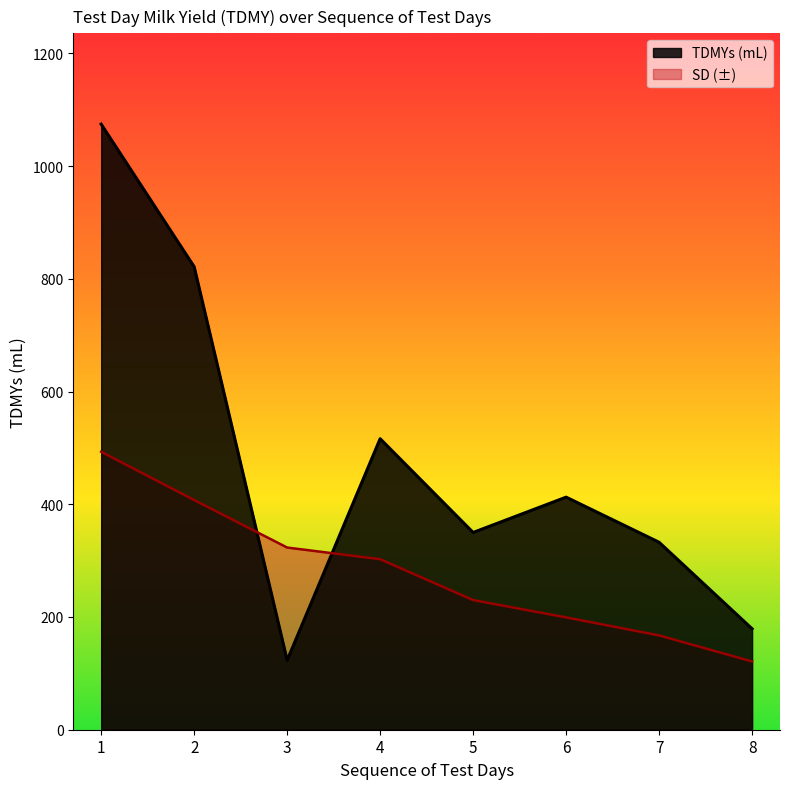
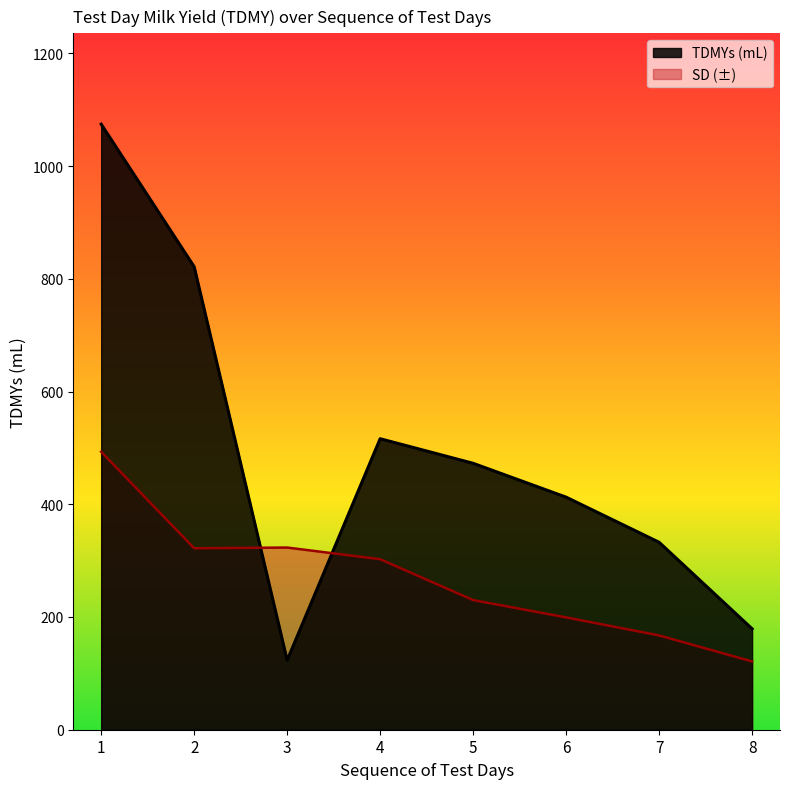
  {
    "TDMYs (mL)": {
      "1": 1070,
      "2": 820,
      "3": 120,
      "4": 520,
-     "5": 350,
+     "5": 470,
      "6": 410,
      "7": 330,
      "8": 180
    },
    "SD (±)": {
      "1": 490,
-     "2": 410,
+     "2": 320,
      "3": 320,
      "4": 300,
      "5": 230,
      "6": 200,
      "7": 170,
      "8": 120
    }
  }
